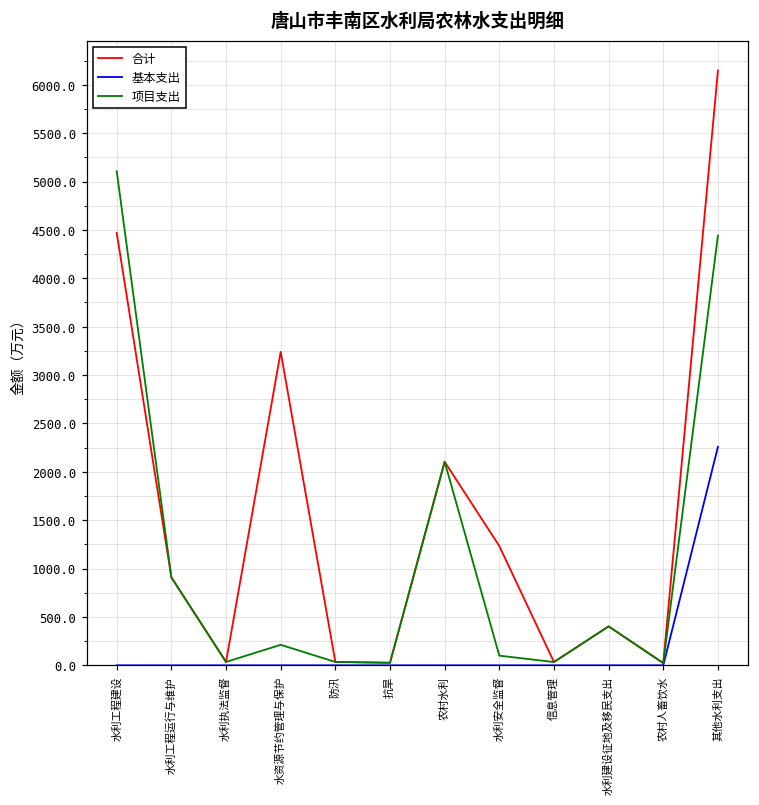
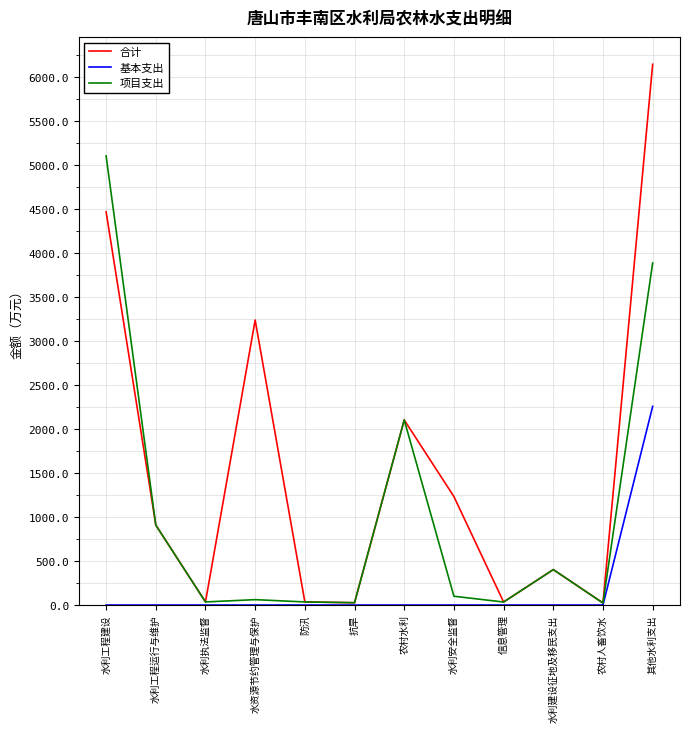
  {
    "合计": {
      "水利工程建设": 4500,
      "水资源节约管理与保护": 3200,
      "水利安全监督": 1200,
      "其他水利支出": 6100
    },
    "基本支出": {
      "水利工程建设": 0,
      "水利工程运行与维护": 0,
      "水利执法监督": 0,
      "水资源节约管理与保护": 0,
      "防汛": 0,
      "农村水利": 0,
      "水利安全监督": 0,
      "信息管理": 0,
      "水利建设征地及移民支出": 0,
      "其他水利支出": 2300
    },
    "项目支出": {
      "水利工程建设": 5100,
-     "水资源节约管理与保护": 200,
+     "水资源节约管理与保护": 100,
      "水利安全监督": 100,
-     "其他水利支出": 4400
+     "其他水利支出": 3900
    }
  }
